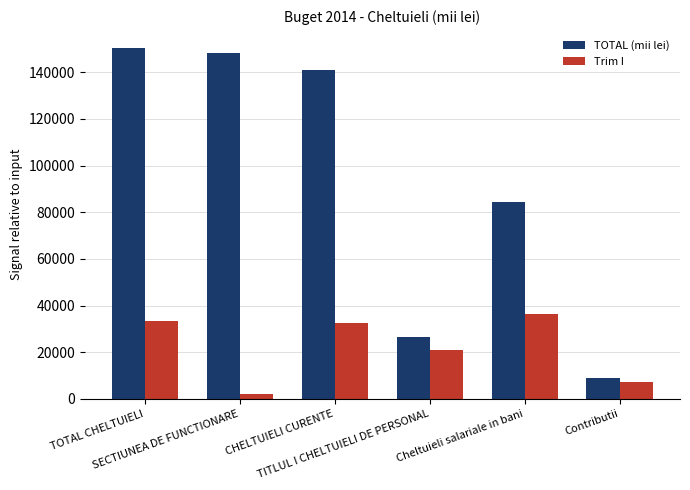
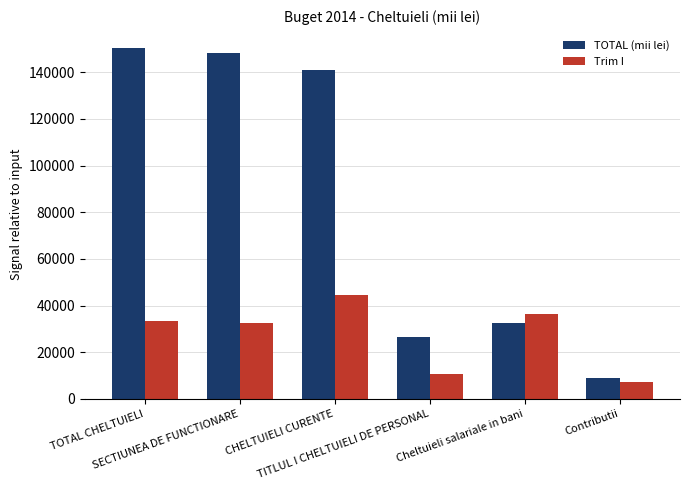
  {
    "TOTAL (mii lei)": {
      "TOTAL CHELTUIELI": 151000,
      "SECTIUNEA DE FUNCTIONARE": 148000,
      "CHELTUIELI CURENTE": 141000,
      "TITLUL I CHELTUIELI DE PERSONAL": 26000,
-     "Cheltuieli salariale in bani": 84000,
+     "Cheltuieli salariale in bani": 33000,
      "Contributii": 9000
    },
    "Trim I": {
      "TOTAL CHELTUIELI": 33000,
-     "SECTIUNEA DE FUNCTIONARE": 2000,
-     "CHELTUIELI CURENTE": 32000,
-     "TITLUL I CHELTUIELI DE PERSONAL": 21000,
+     "SECTIUNEA DE FUNCTIONARE": 32000,
+     "CHELTUIELI CURENTE": 44000,
+     "TITLUL I CHELTUIELI DE PERSONAL": 11000,
      "Cheltuieli salariale in bani": 37000,
      "Contributii": 7000
    }
  }
